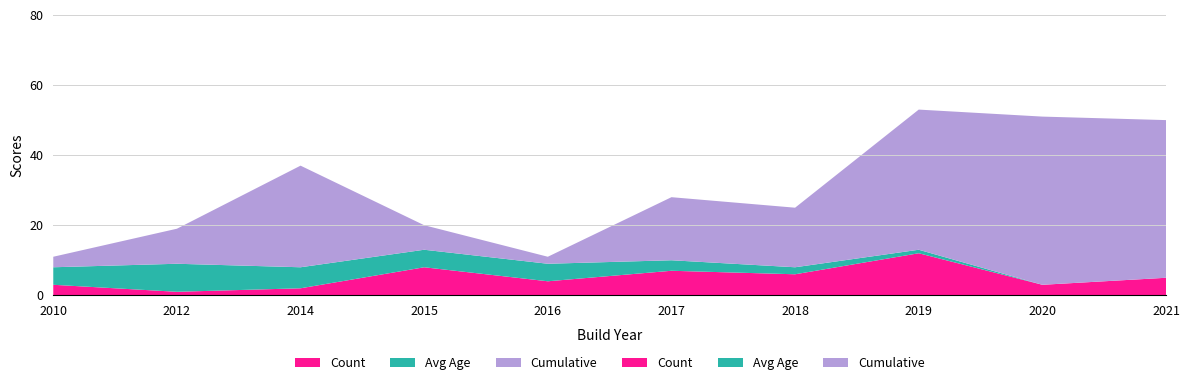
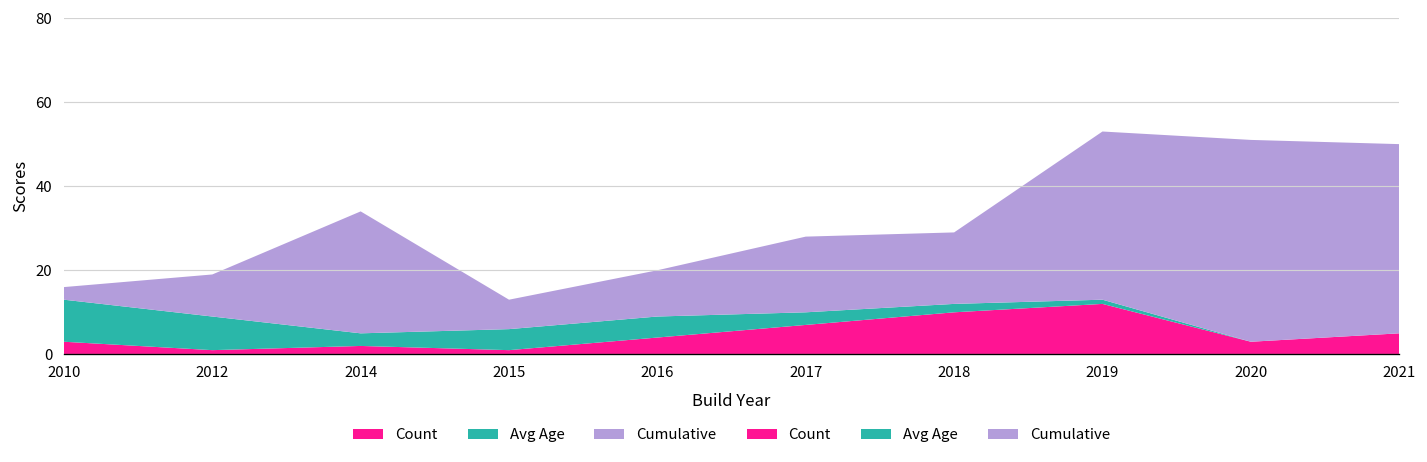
  {
    "Count": {
-     "2015": 8,
-     "2018": 6
+     "2015": 1,
+     "2018": 10
    },
    "Avg Age": {
-     "2010": 5,
-     "2014": 6
+     "2010": 10,
+     "2014": 3
    },
    "Cumulative": {
      "2010": 3,
      "2012": 10,
      "2014": 29,
      "2015": 7,
-     "2016": 2,
+     "2016": 11,
      "2017": 18,
      "2018": 17,
      "2019": 40,
      "2020": 48,
      "2021": 45
    }
  }
